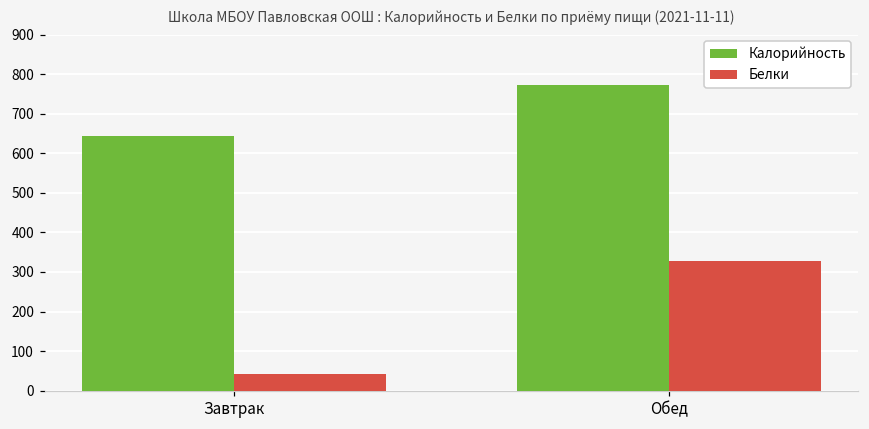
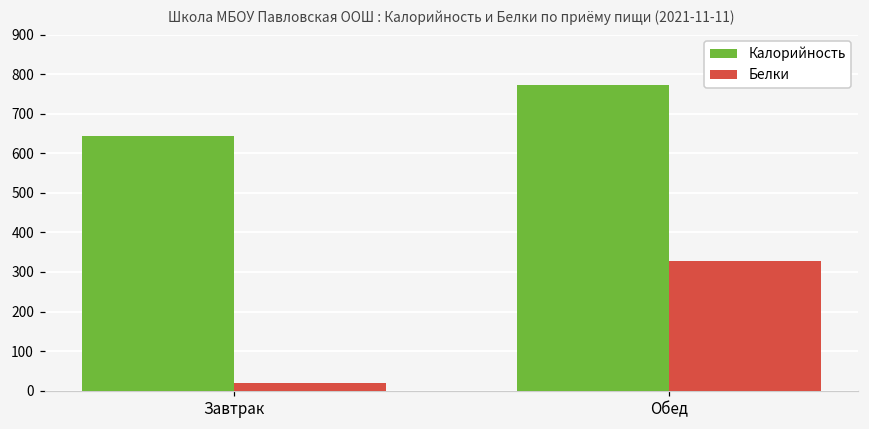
  {
    "Калорийность": {
      "Завтрак": 640,
      "Обед": 770
    },
    "Белки": {
-     "Завтрак": 40,
+     "Завтрак": 20,
      "Обед": 330
    }
  }
